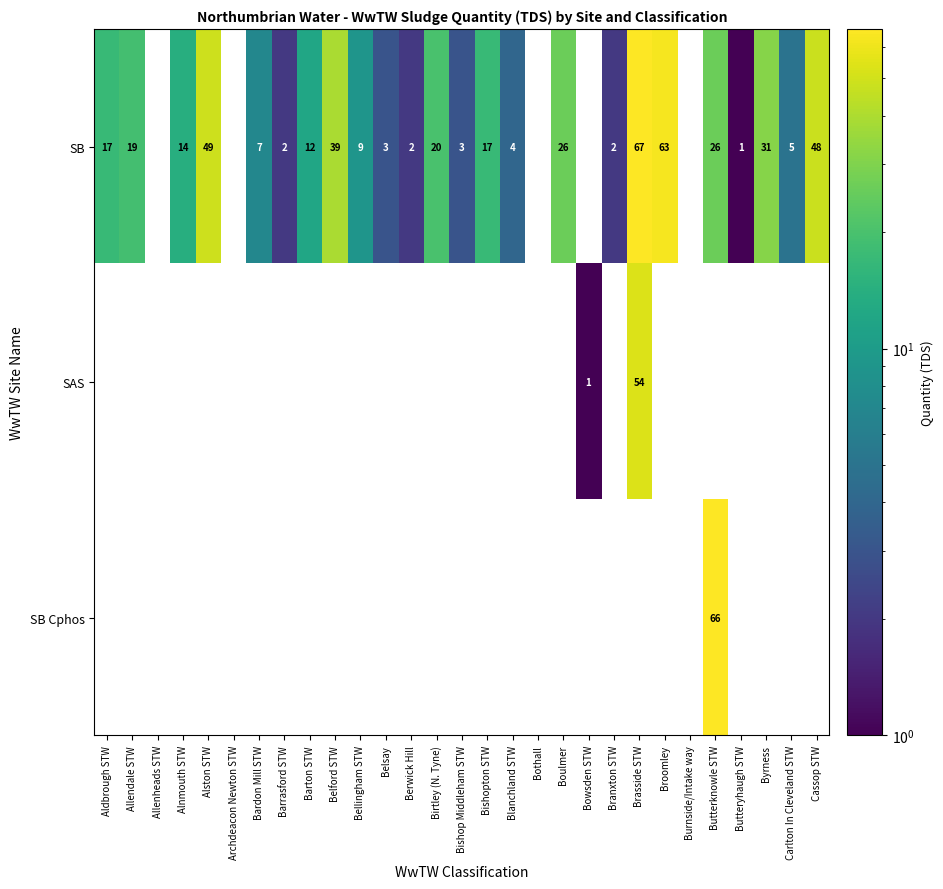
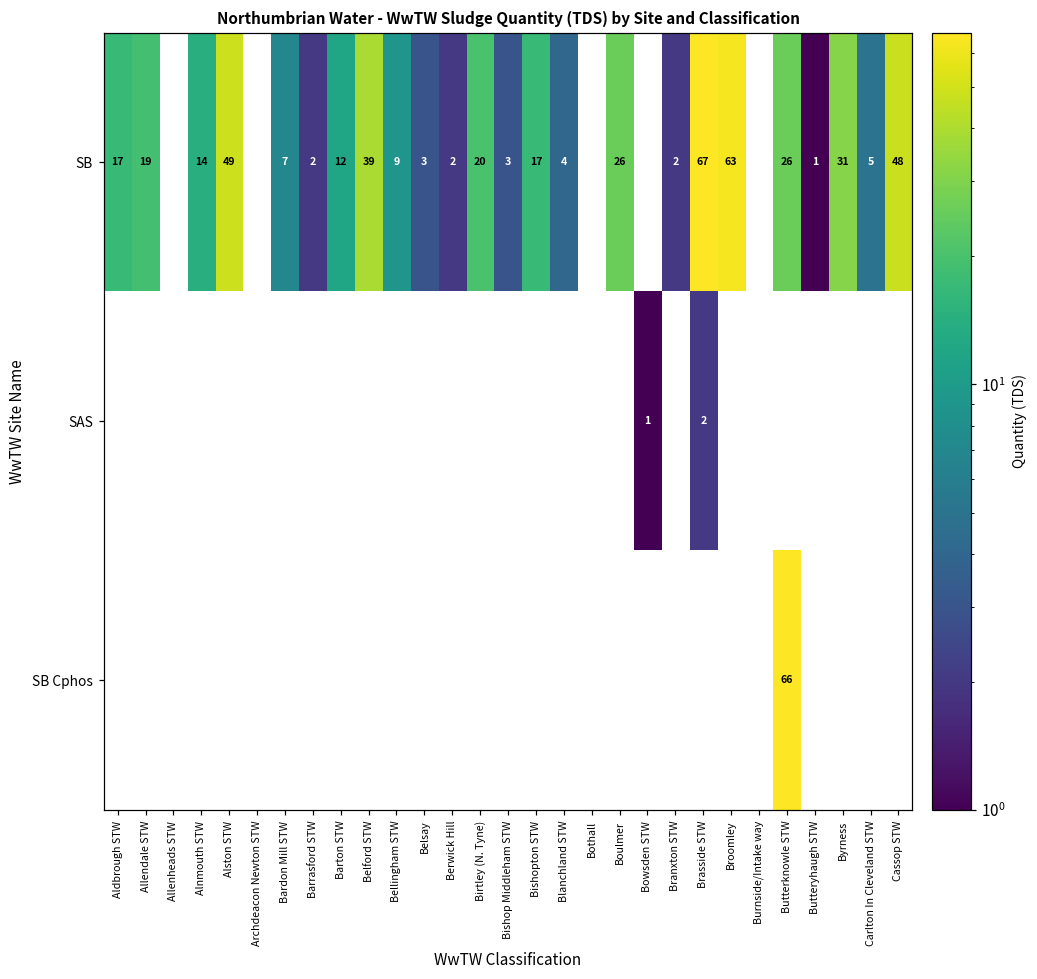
  {
    "SB": {
      "Aldbrough STW": 17,
      "Allendale STW": 19,
      "Alnmouth STW": 14,
      "Alston STW": 49,
      "Bardon Mill STW": 7,
      "Barrasford STW": 2,
      "Barton STW": 12,
      "Belford STW": 39,
      "Bellingham STW": 9,
      "Belsay": 3,
      "Berwick Hill": 2,
      "Birtley (N. Tyne)": 20,
      "Bishop Middleham STW": 3,
      "Bishopton STW": 17,
      "Blanchland STW": 4,
      "Boulmer": 26,
      "Branxton STW": 2,
      "Brasside STW": 67,
      "Broomley": 63,
      "Butterknowle STW": 26,
      "Butteryhaugh STW": 1,
      "Byrness": 31,
      "Carlton In Cleveland STW": 5,
      "Cassop STW": 48
    },
    "SAS": {
      "Bowsden STW": 1,
-     "Brasside STW": 54
+     "Brasside STW": 2
    },
    "SB Cphos": {
      "Butterknowle STW": 66
    }
  }
